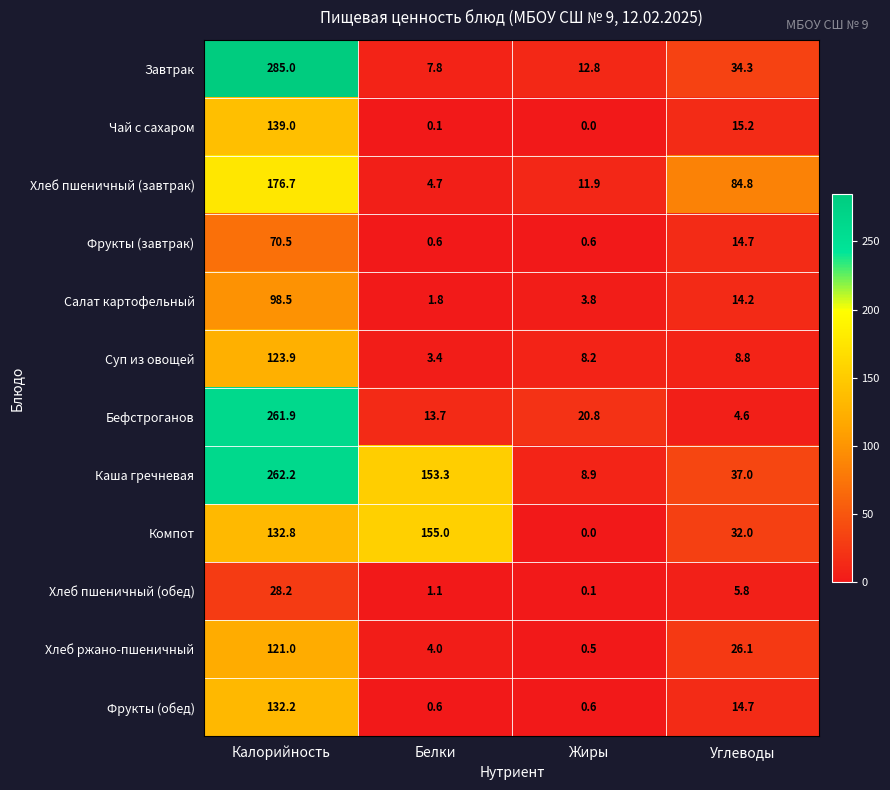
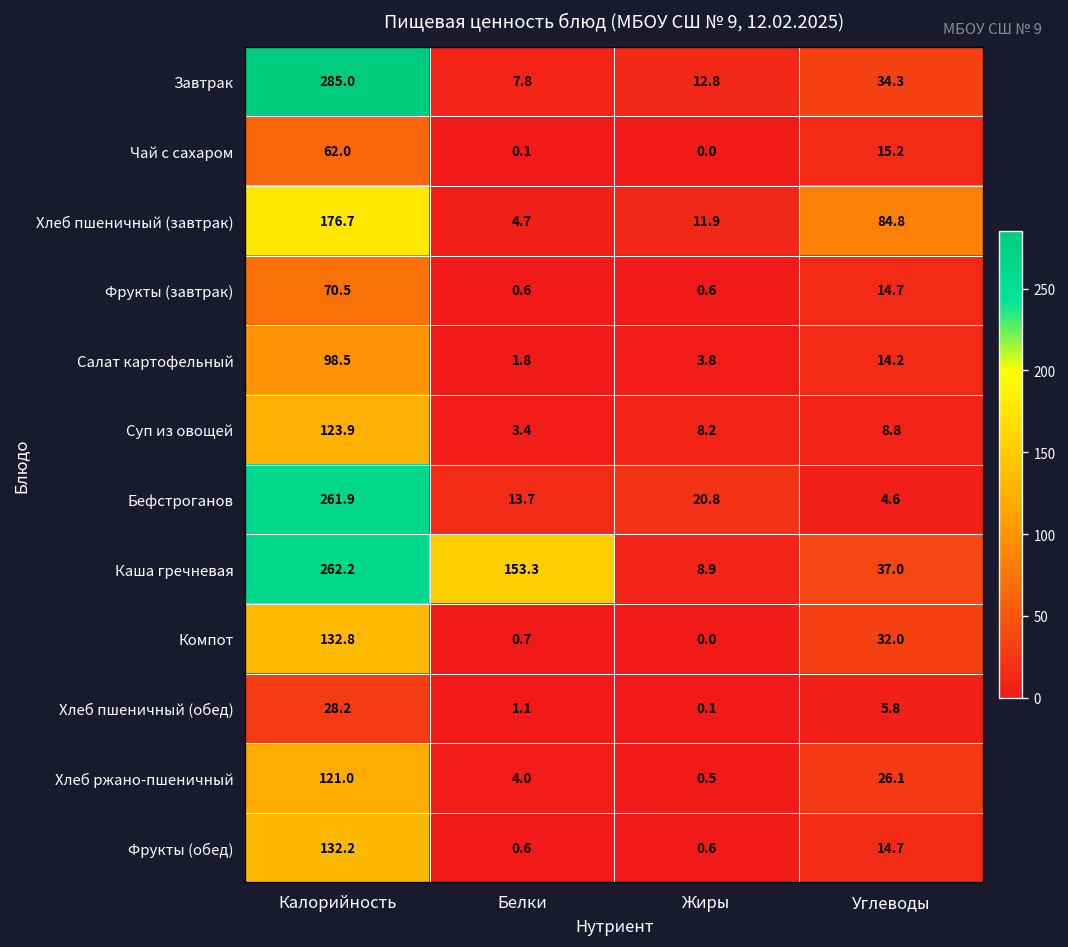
  {
    "Завтрак": {
      "Калорийность": 285.0,
      "Белки": 7.8,
      "Жиры": 12.8,
      "Углеводы": 34.3
    },
    "Чай с сахаром": {
-     "Калорийность": 139.0,
+     "Калорийность": 62.0,
      "Белки": 0.1,
      "Жиры": 0.0,
      "Углеводы": 15.2
    },
    "Хлеб пшеничный (завтрак)": {
      "Калорийность": 176.7,
      "Белки": 4.7,
      "Жиры": 11.9,
      "Углеводы": 84.8
    },
    "Фрукты (завтрак)": {
      "Калорийность": 70.5,
      "Белки": 0.6,
      "Жиры": 0.6,
      "Углеводы": 14.7
    },
    "Салат картофельный": {
      "Калорийность": 98.5,
      "Белки": 1.8,
      "Жиры": 3.8,
      "Углеводы": 14.2
    },
    "Суп из овощей": {
      "Калорийность": 123.9,
      "Белки": 3.4,
      "Жиры": 8.2,
      "Углеводы": 8.8
    },
    "Бефстроганов": {
      "Калорийность": 261.9,
      "Белки": 13.7,
      "Жиры": 20.8,
      "Углеводы": 4.6
    },
    "Каша гречневая": {
      "Калорийность": 262.2,
      "Белки": 153.3,
      "Жиры": 8.9,
      "Углеводы": 37.0
    },
    "Компот": {
      "Калорийность": 132.8,
-     "Белки": 155.0,
+     "Белки": 0.7,
      "Жиры": 0.0,
      "Углеводы": 32.0
    },
    "Хлеб пшеничный (обед)": {
      "Калорийность": 28.2,
      "Белки": 1.1,
      "Жиры": 0.1,
      "Углеводы": 5.8
    },
    "Хлеб ржано-пшеничный": {
      "Калорийность": 121.0,
      "Белки": 4.0,
      "Жиры": 0.5,
      "Углеводы": 26.1
    },
    "Фрукты (обед)": {
      "Калорийность": 132.2,
      "Белки": 0.6,
      "Жиры": 0.6,
      "Углеводы": 14.7
    }
  }
